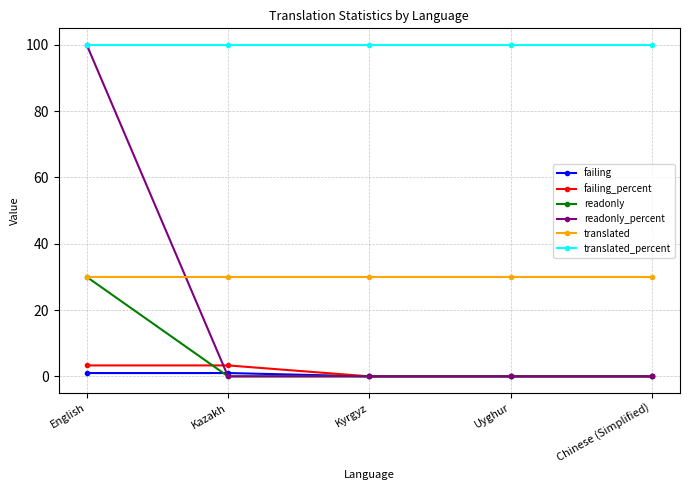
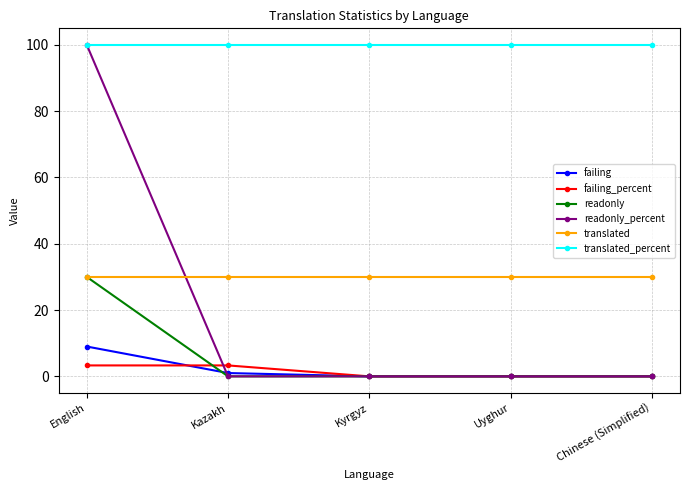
  {
    "failing": {
-     "English": 1,
+     "English": 9,
      "Kazakh": 1
    },
    "failing_percent": {
      "English": 3,
      "Kazakh": 3
    },
    "translated": {
      "Kazakh": 30,
      "Kyrgyz": 30,
      "Uyghur": 30,
      "Chinese (Simplified)": 30
    },
    "translated_percent": {
      "Kazakh": 100,
      "Kyrgyz": 100,
      "Uyghur": 100,
      "Chinese (Simplified)": 100
    }
  }
